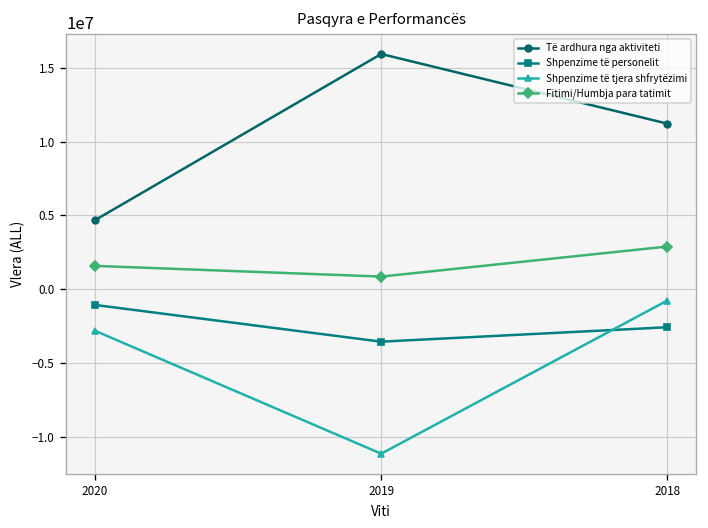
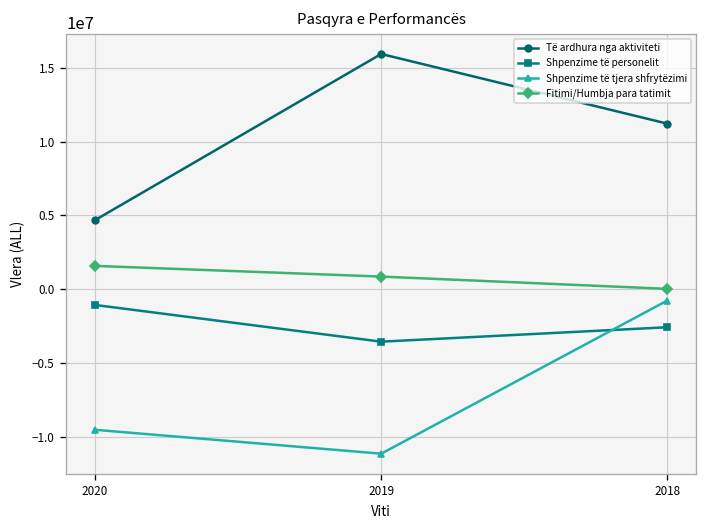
  {
    "Shpenzime të tjera shfrytëzimi": {
-     "2020": -2800000,
+     "2020": -9500000,
      "2019": -11200000,
      "2018": -800000
    },
    "Fitimi/Humbja para tatimit": {
      "2020": 1600000,
      "2019": 800000,
-     "2018": 2900000
+     "2018": 0
    }
  }
